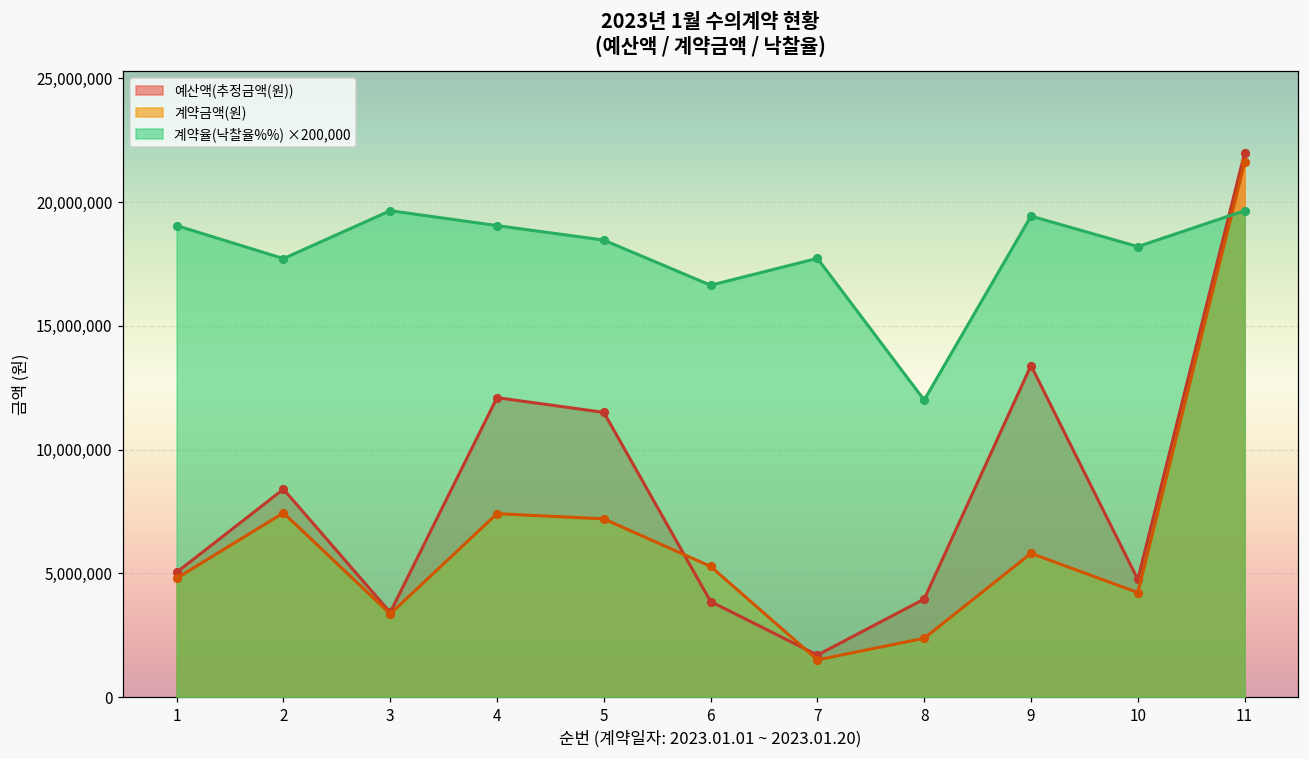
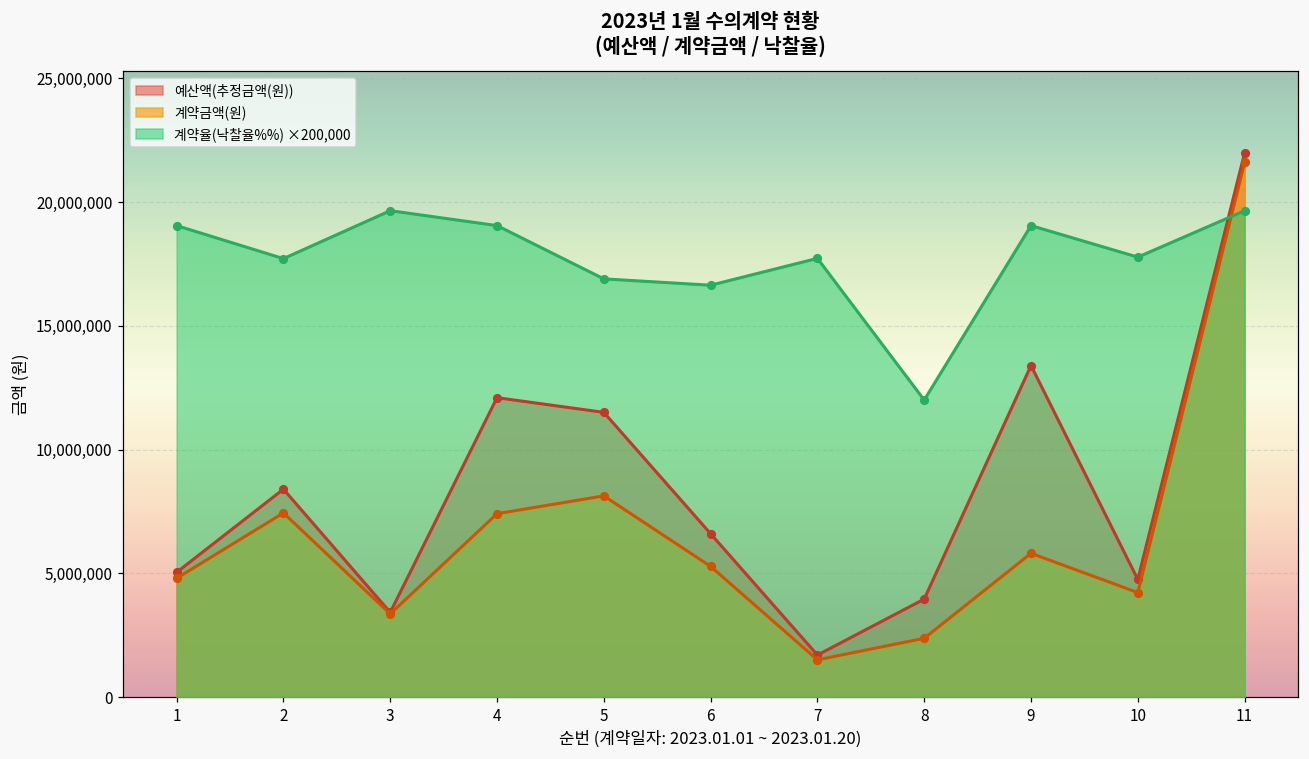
  {
    "예산액(추정금액(원))": {
      "1": "5,000,000",
      "2": "8,400,000",
      "4": "12,100,000",
      "5": "11,500,000",
-     "6": "3,900,000",
+     "6": "6,600,000",
      "7": "1,700,000",
      "8": "4,000,000",
      "9": "13,400,000",
      "10": "4,800,000",
      "11": "22,000,000"
    },
    "계약금액(원)": {
      "1": "4,800,000",
      "2": "7,400,000",
      "4": "7,400,000",
-     "5": "7,200,000",
+     "5": "8,100,000",
      "6": "5,300,000",
      "7": "1,500,000",
      "8": "2,400,000",
      "9": "5,800,000",
      "10": "4,200,000",
      "11": "21,600,000"
    },
    "계약율(낙찰율%%) ×200,000": {
      "1": "19,000,000",
      "2": "17,700,000",
      "3": "19,700,000",
      "4": "19,000,000",
-     "5": "18,500,000",
+     "5": "16,900,000",
      "6": "16,600,000",
      "7": "17,700,000",
      "8": "12,000,000",
-     "9": "19,400,000",
-     "10": "18,200,000",
+     "9": "19,000,000",
+     "10": "17,800,000",
      "11": "19,700,000"
    }
  }
